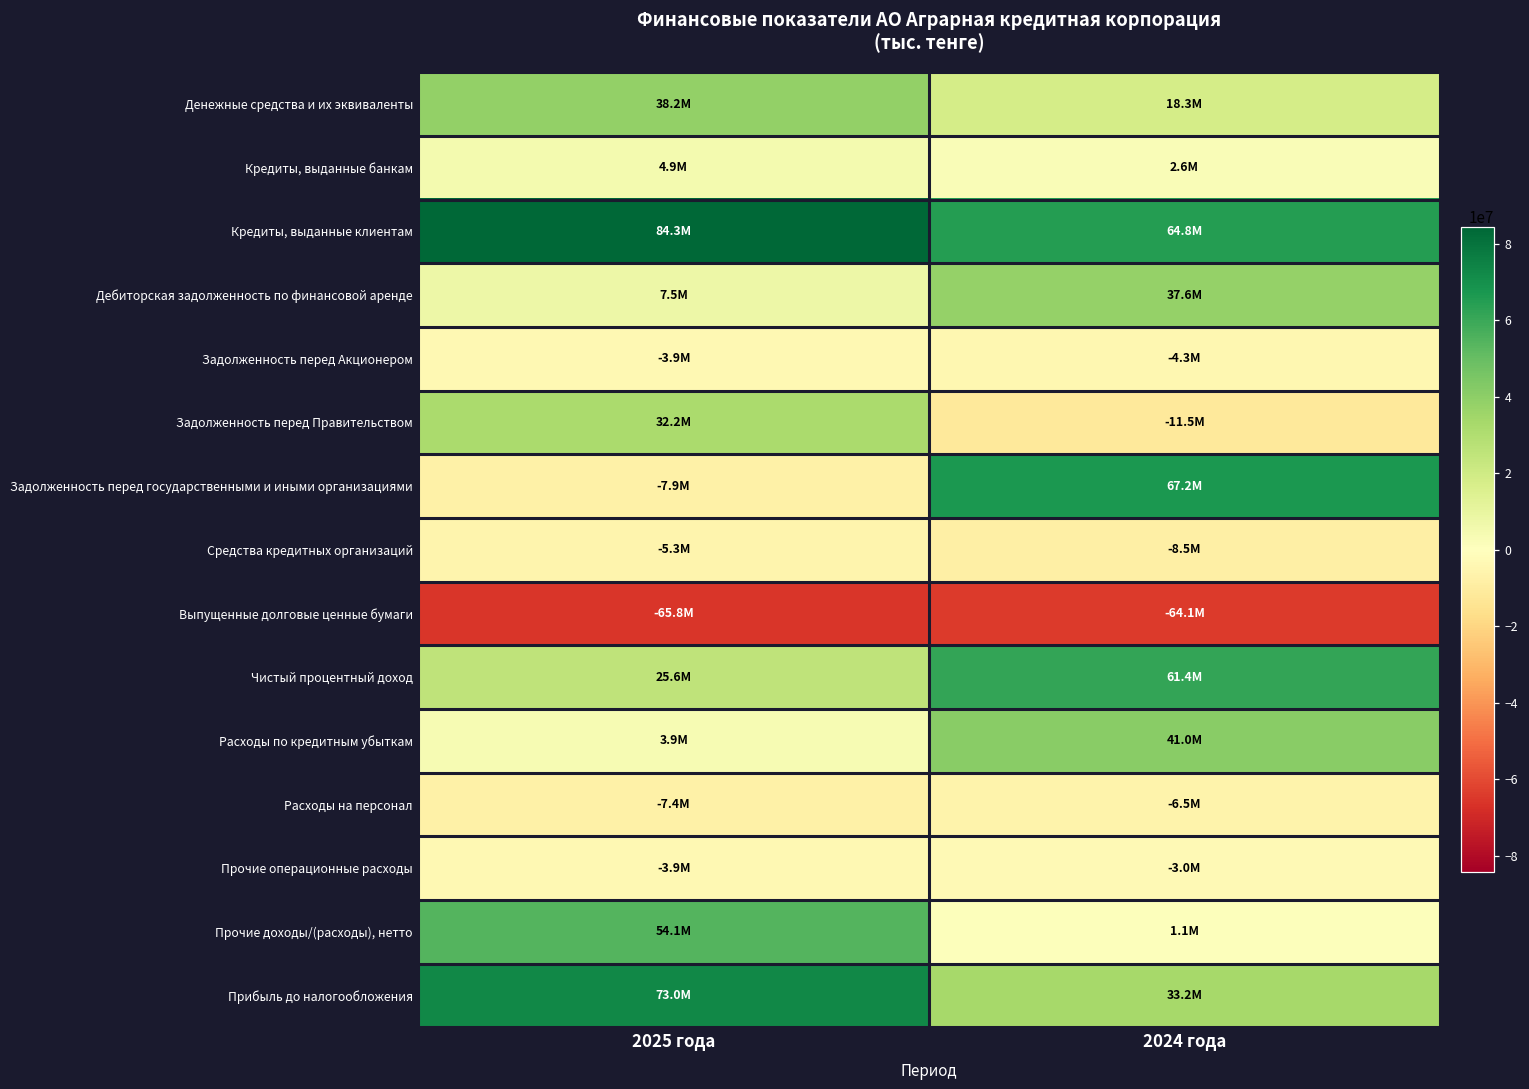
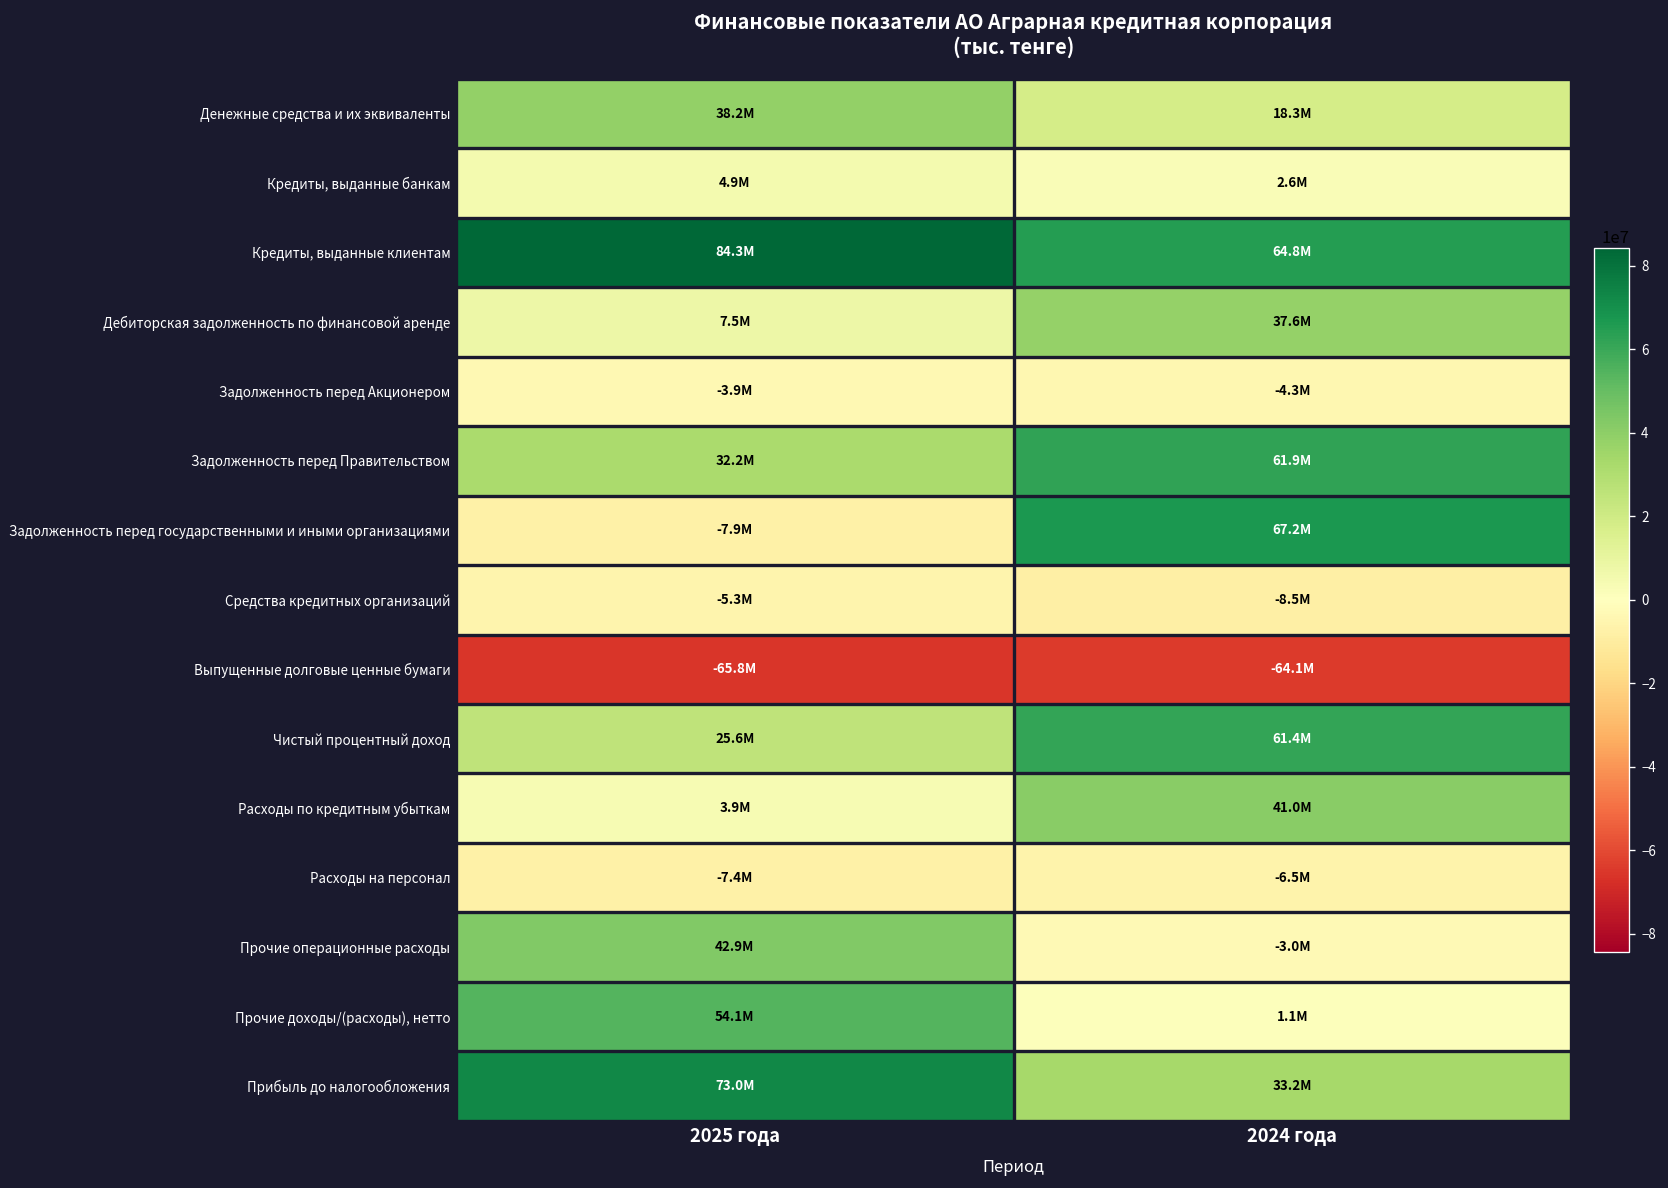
  {
    "Денежные средства и их эквиваленты": {
      "2025 года": "38.2M",
      "2024 года": "18.3M"
    },
    "Кредиты, выданные банкам": {
      "2025 года": "4.9M",
      "2024 года": "2.6M"
    },
    "Кредиты, выданные клиентам": {
      "2025 года": "84.3M",
      "2024 года": "64.8M"
    },
    "Дебиторская задолженность по финансовой аренде": {
      "2025 года": "7.5M",
      "2024 года": "37.6M"
    },
    "Задолженность перед Акционером": {
      "2025 года": "-3.9M",
      "2024 года": "-4.3M"
    },
    "Задолженность перед Правительством": {
      "2025 года": "32.2M",
-     "2024 года": "-11.5M"
+     "2024 года": "61.9M"
    },
    "Задолженность перед государственными и иными организациями": {
      "2025 года": "-7.9M",
      "2024 года": "67.2M"
    },
    "Средства кредитных организаций": {
      "2025 года": "-5.3M",
      "2024 года": "-8.5M"
    },
    "Выпущенные долговые ценные бумаги": {
      "2025 года": "-65.8M",
      "2024 года": "-64.1M"
    },
    "Чистый процентный доход": {
      "2025 года": "25.6M",
      "2024 года": "61.4M"
    },
    "Расходы по кредитным убыткам": {
      "2025 года": "3.9M",
      "2024 года": "41.0M"
    },
    "Расходы на персонал": {
      "2025 года": "-7.4M",
      "2024 года": "-6.5M"
    },
    "Прочие операционные расходы": {
-     "2025 года": "-3.9M",
+     "2025 года": "42.9M",
      "2024 года": "-3.0M"
    },
    "Прочие доходы/(расходы), нетто": {
      "2025 года": "54.1M",
      "2024 года": "1.1M"
    },
    "Прибыль до налогообложения": {
      "2025 года": "73.0M",
      "2024 года": "33.2M"
    }
  }
